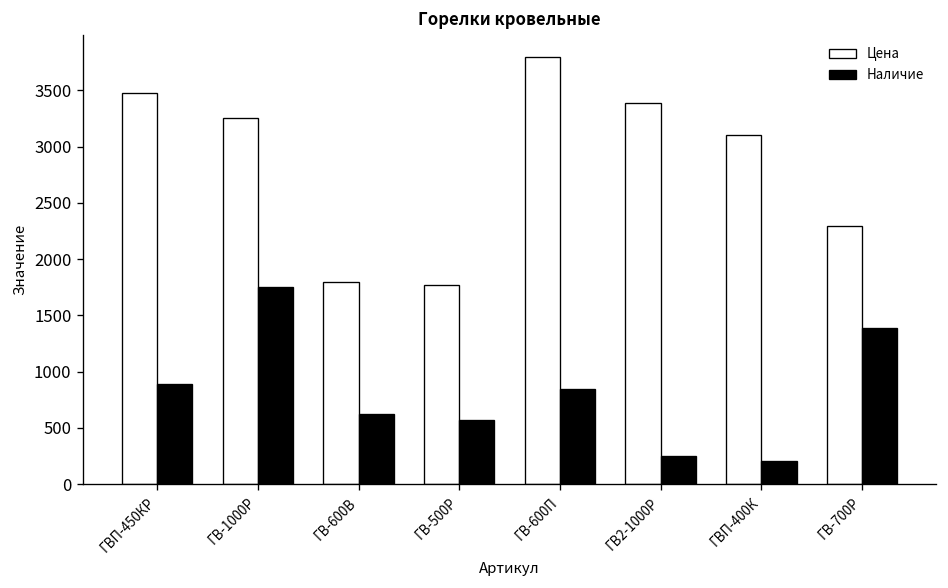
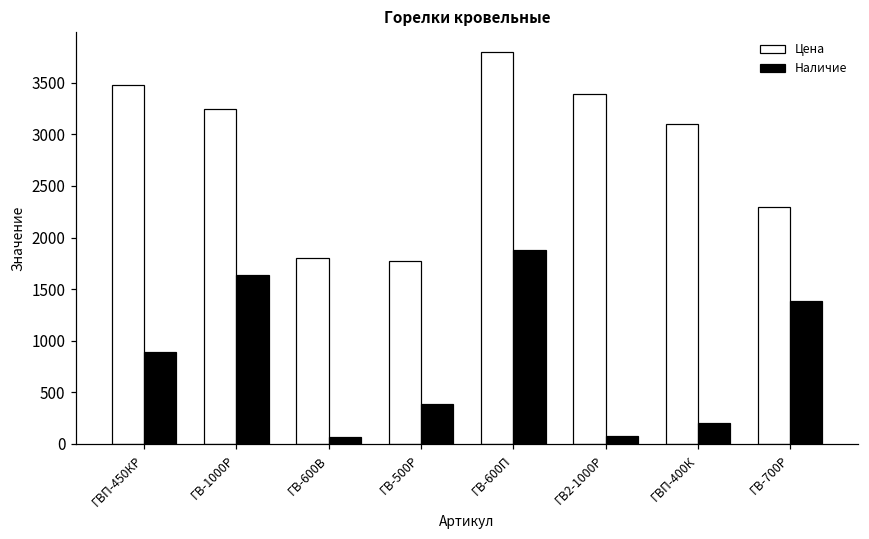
  {
    "Цена": {
      "ГВП-450КР": 3500,
      "ГВ-1000Р": 3300,
      "ГВ-600В": 1800,
      "ГВ-500Р": 1800,
      "ГВ-600П": 3800,
      "ГВ2-1000Р": 3400,
      "ГВП-400К": 3100,
      "ГВ-700Р": 2300
    },
    "Наличие": {
      "ГВП-450КР": 900,
-     "ГВ-1000Р": 1800,
-     "ГВ-600В": 600,
-     "ГВ-500Р": 600,
-     "ГВ-600П": 800,
-     "ГВ2-1000Р": 200,
+     "ГВ-1000Р": 1600,
+     "ГВ-600В": 100,
+     "ГВ-500Р": 400,
+     "ГВ-600П": 1900,
+     "ГВ2-1000Р": 100,
      "ГВП-400К": 200,
      "ГВ-700Р": 1400
    }
  }
